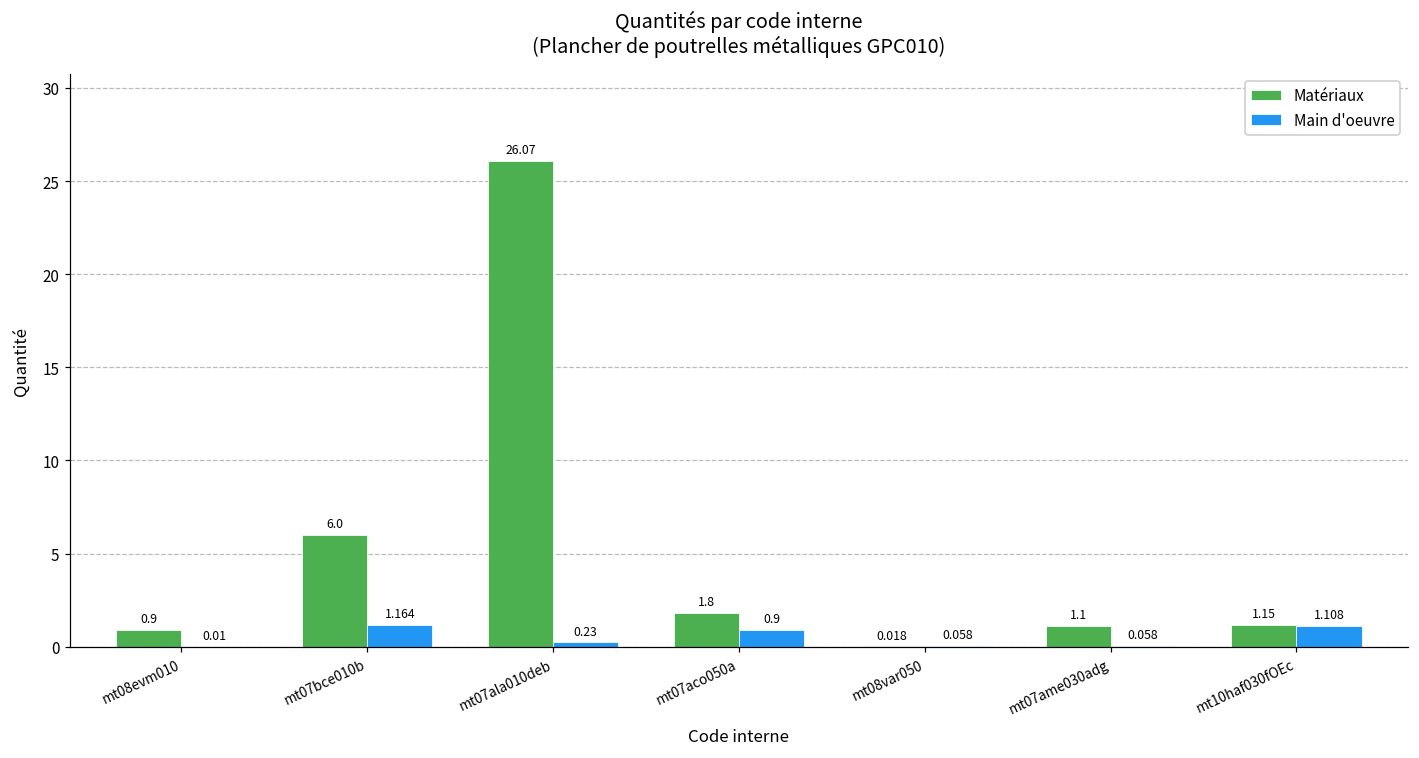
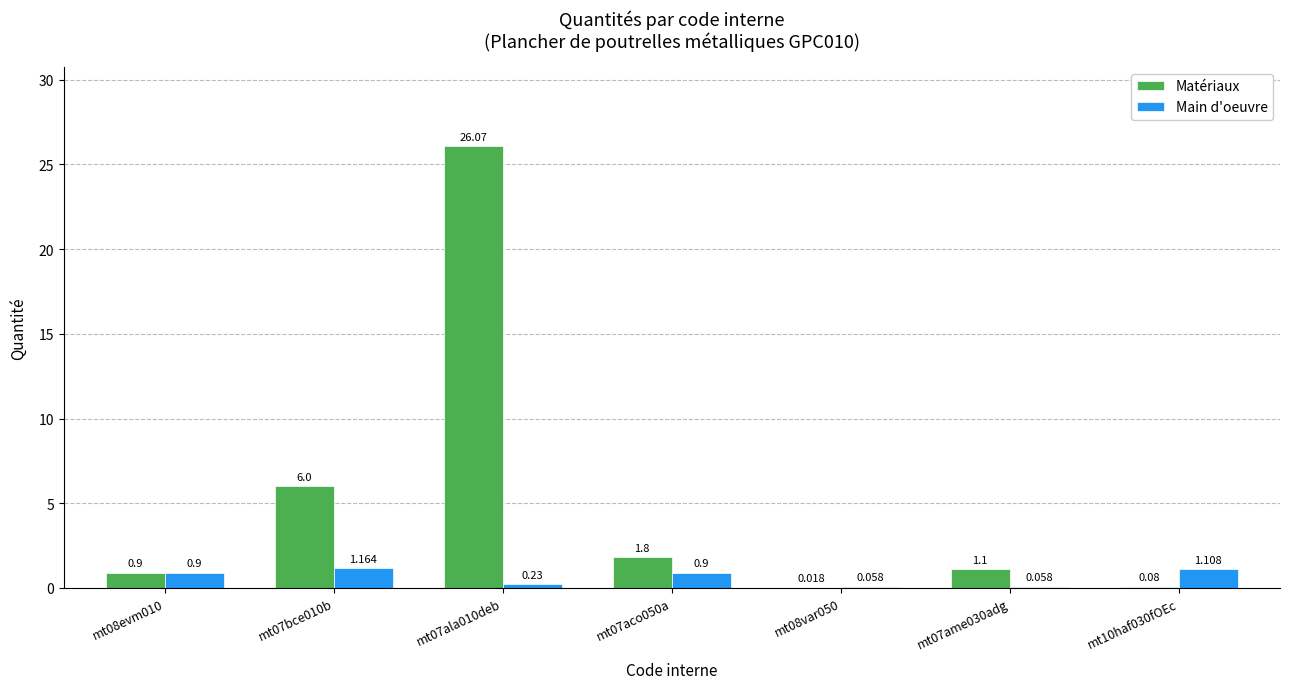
  {
    "Matériaux": {
      "mt08evm010": 0.9,
      "mt07bce010b": 6.0,
      "mt07ala010deb": 26.07,
      "mt07aco050a": 1.8,
      "mt08var050": 0.018,
      "mt07ame030adg": 1.1,
-     "mt10haf030fOEc": 1.15
+     "mt10haf030fOEc": 0.08
    },
    "Main d'oeuvre": {
-     "mt08evm010": 0.01,
+     "mt08evm010": 0.9,
      "mt07bce010b": 1.164,
      "mt07ala010deb": 0.23,
      "mt07aco050a": 0.9,
      "mt08var050": 0.058,
      "mt07ame030adg": 0.058,
      "mt10haf030fOEc": 1.108
    }
  }
